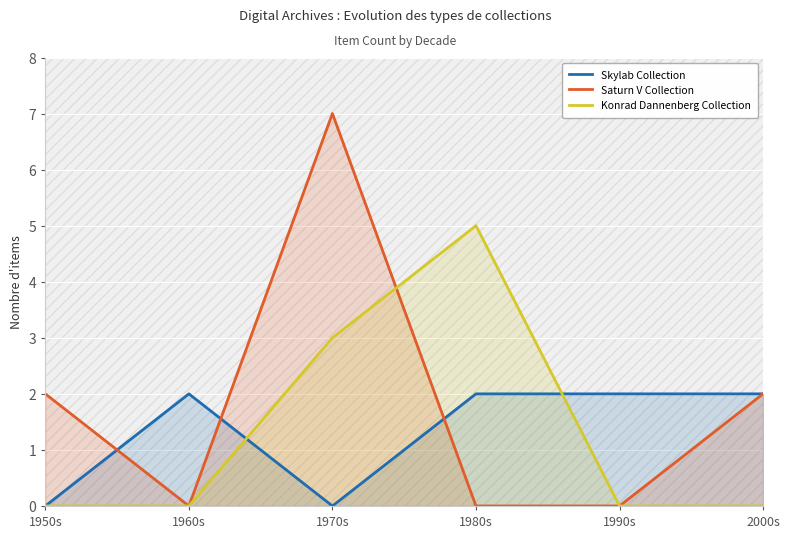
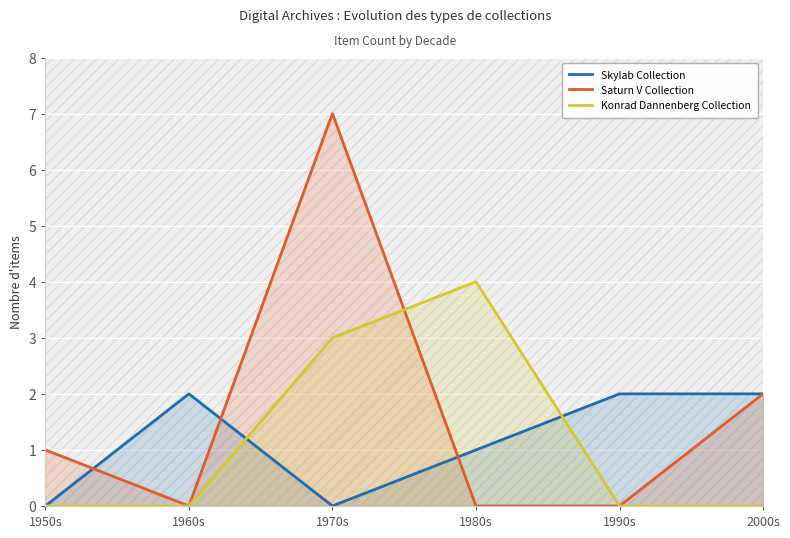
  {
    "Skylab Collection": {
      "1960s": 2,
      "1970s": 0,
-     "1980s": 2,
+     "1980s": 1,
      "1990s": 2
    },
    "Saturn V Collection": {
-     "1950s": 2,
+     "1950s": 1,
      "1970s": 7,
      "1980s": 0
    },
    "Konrad Dannenberg Collection": {
      "1970s": 3,
-     "1980s": 5,
+     "1980s": 4,
      "2000s": 0
    }
  }
